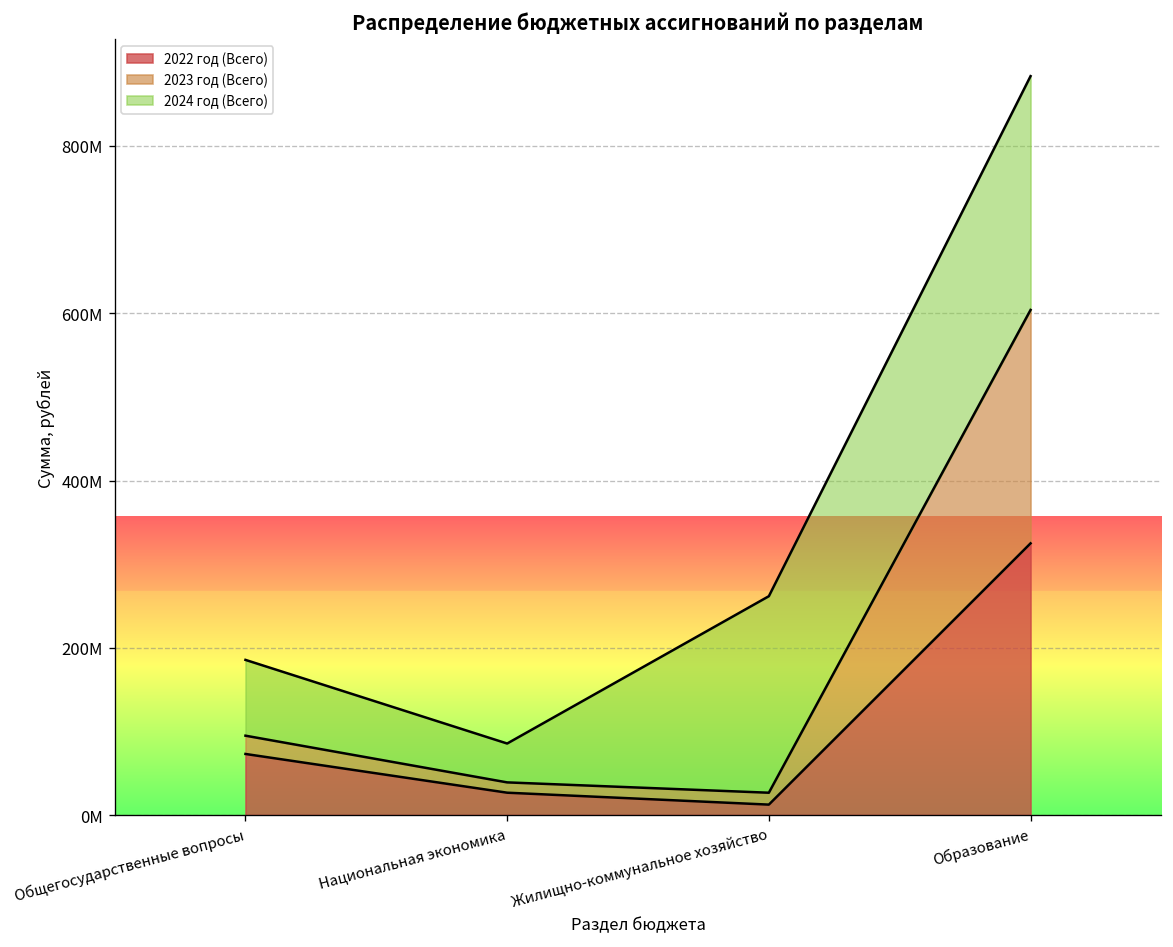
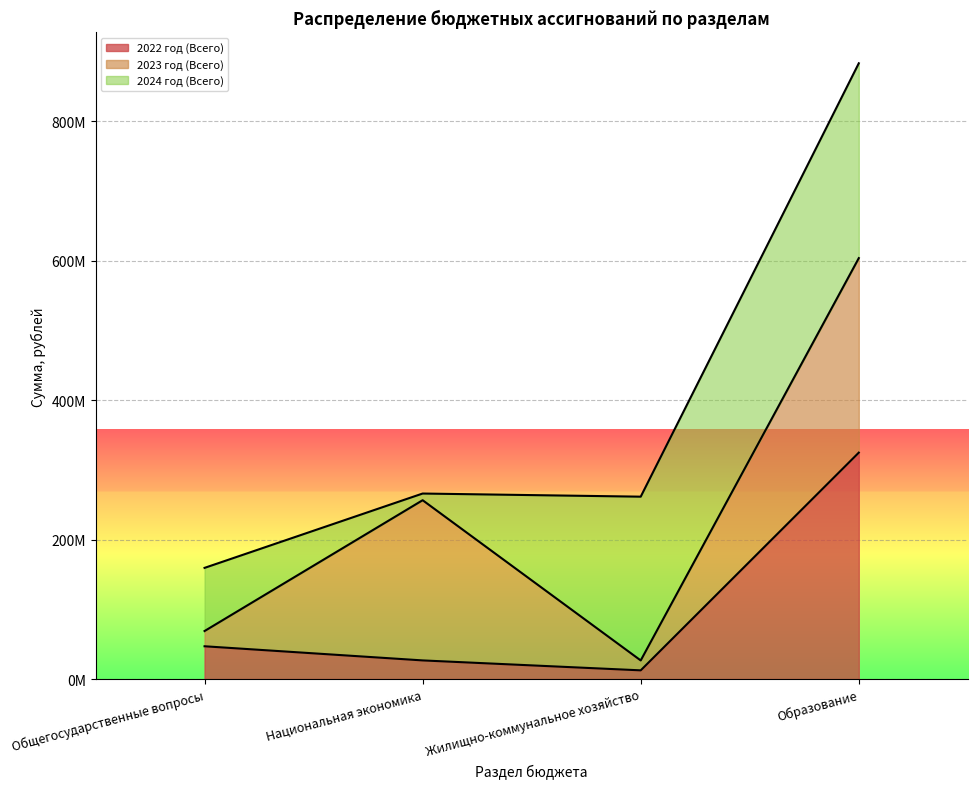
  {
    "2022 год (Всего)": {
-     "Общегосударственные вопросы": 70000000,
+     "Общегосударственные вопросы": 50000000,
      "Национальная экономика": 30000000,
      "Жилищно-коммунальное хозяйство": 10000000,
      "Образование": 320000000
    },
    "2023 год (Всего)": {
      "Общегосударственные вопросы": 20000000,
-     "Национальная экономика": 10000000,
+     "Национальная экономика": 230000000,
      "Жилищно-коммунальное хозяйство": 10000000,
      "Образование": 280000000
    },
    "2024 год (Всего)": {
      "Общегосударственные вопросы": 90000000,
-     "Национальная экономика": 50000000,
+     "Национальная экономика": 10000000,
      "Жилищно-коммунальное хозяйство": 230000000,
      "Образование": 280000000
    }
  }
